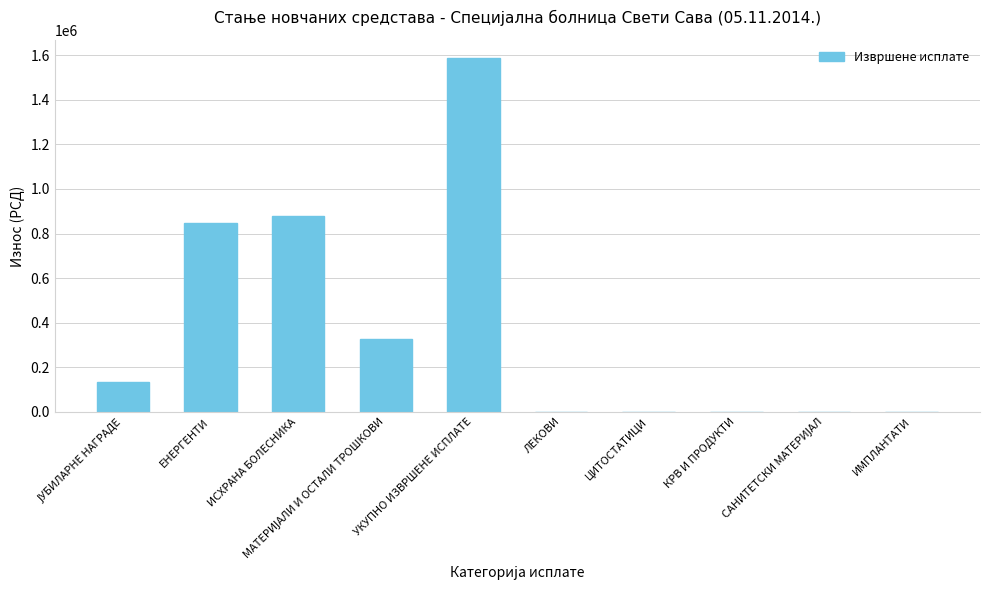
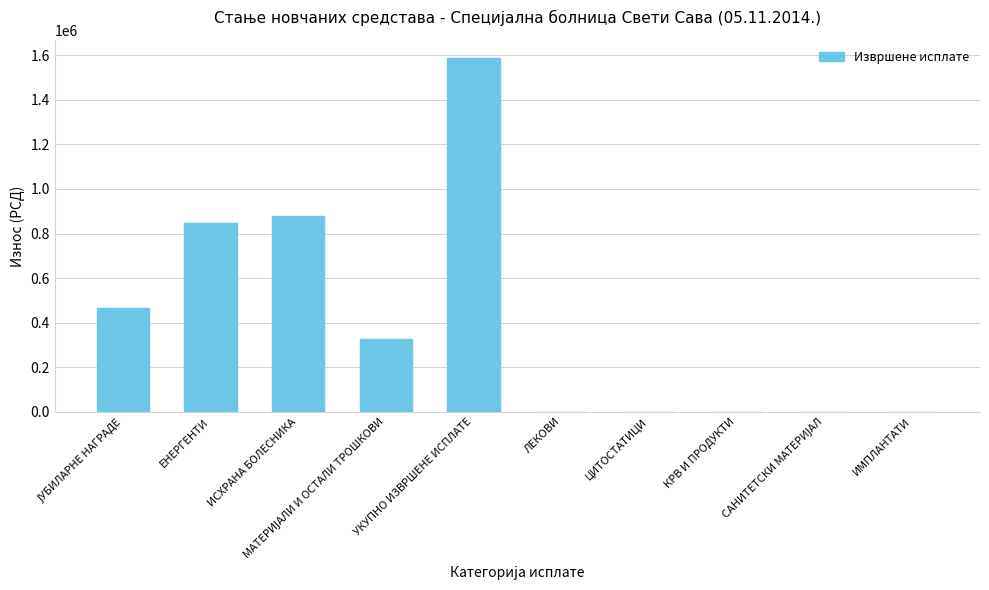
  {
-   "ЈУБИЛАРНЕ НАГРАДЕ": 130000,
+   "ЈУБИЛАРНЕ НАГРАДЕ": 470000,
    "ЕНЕРГЕНТИ": 850000,
    "ИСХРАНА БОЛЕСНИКА": 880000,
    "МАТЕРИЈАЛИ И ОСТАЛИ ТРОШКОВИ": 330000,
    "УКУПНО ИЗВРШЕНЕ ИСПЛАТЕ": 1590000,
    "ЛЕКОВИ": 0,
    "ЦИТОСТАТИЦИ": 0,
    "КРВ И ПРОДУКТИ": 0,
    "САНИТЕТСКИ МАТЕРИЈАЛ": 0,
    "ИМПЛАНТАТИ": 0
  }
